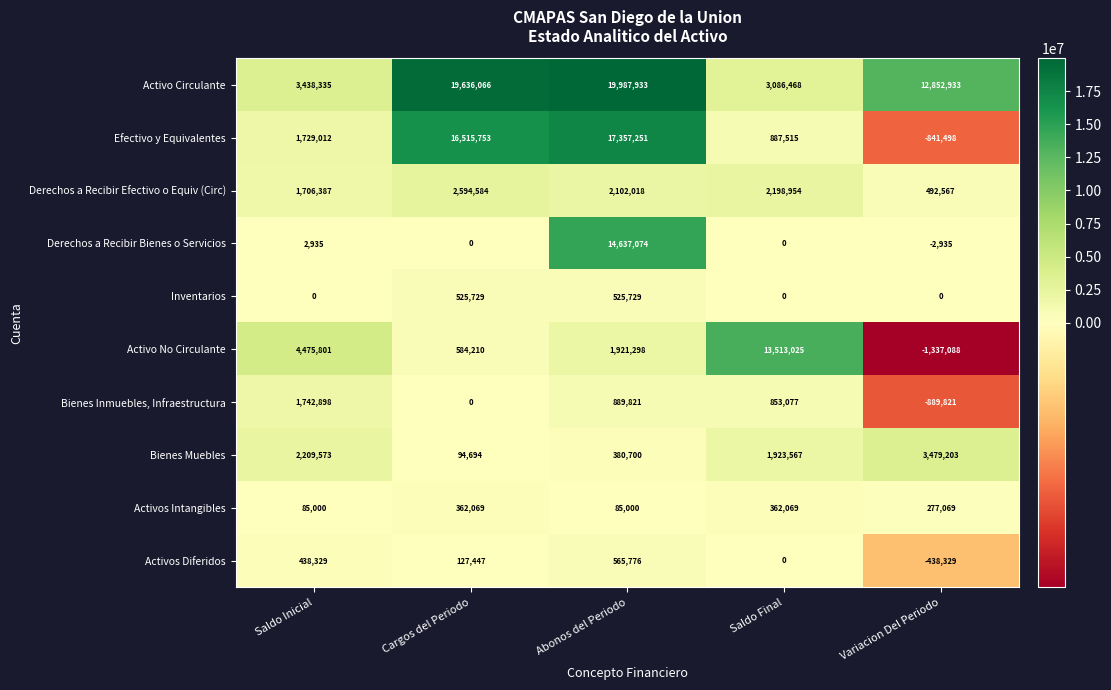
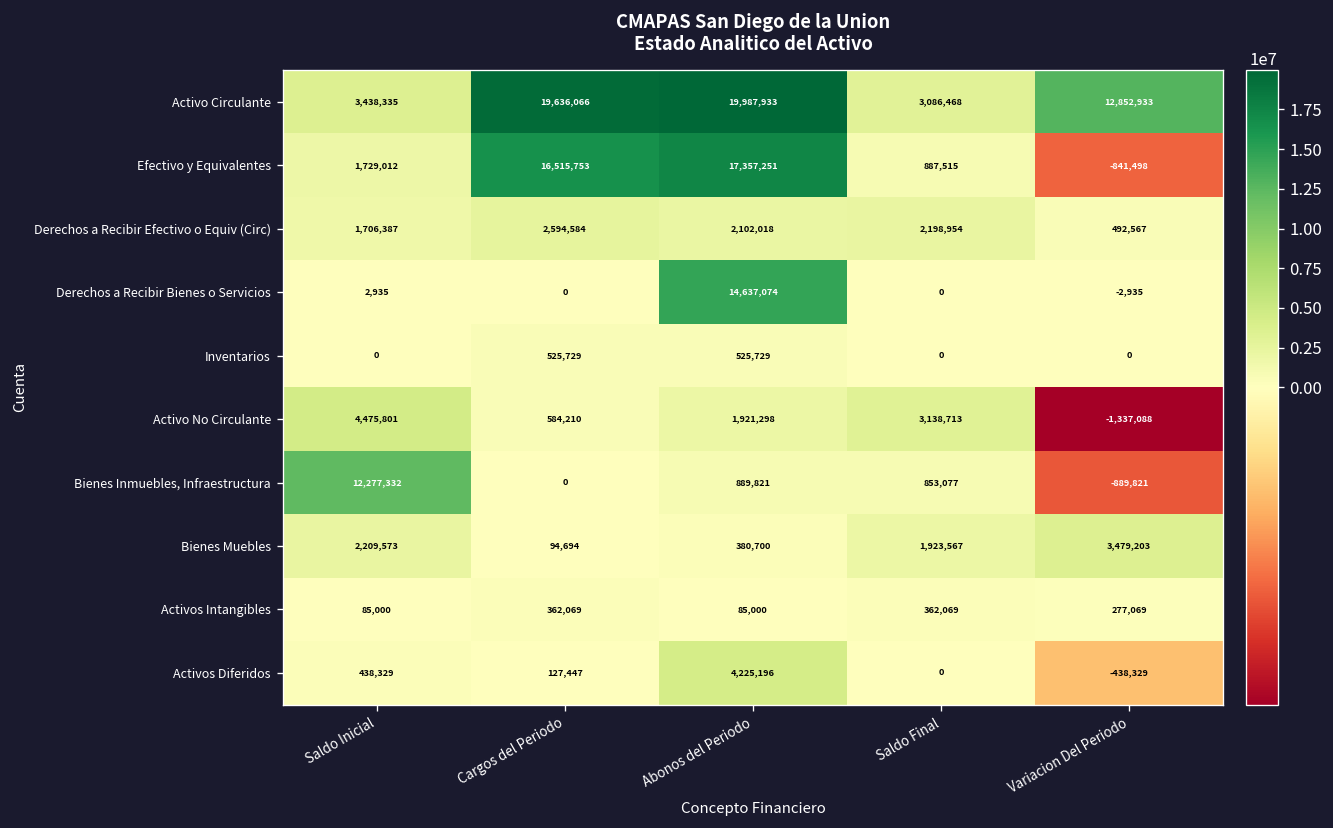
  {
    "Activo Circulante": {
      "Saldo Inicial": "3,438,335",
      "Cargos del Periodo": "19,636,066",
      "Abonos del Periodo": "19,987,933",
      "Saldo Final": "3,086,468",
      "Variacion Del Periodo": "12,852,933"
    },
    "Efectivo y Equivalentes": {
      "Saldo Inicial": "1,729,012",
      "Cargos del Periodo": "16,515,753",
      "Abonos del Periodo": "17,357,251",
      "Saldo Final": "887,515",
      "Variacion Del Periodo": "-841,498"
    },
    "Derechos a Recibir Efectivo o Equiv (Circ)": {
      "Saldo Inicial": "1,706,387",
      "Cargos del Periodo": "2,594,584",
      "Abonos del Periodo": "2,102,018",
      "Saldo Final": "2,198,954",
      "Variacion Del Periodo": "492,567"
    },
    "Derechos a Recibir Bienes o Servicios": {
      "Saldo Inicial": "2,935",
      "Cargos del Periodo": "0",
      "Abonos del Periodo": "14,637,074",
      "Saldo Final": "0",
      "Variacion Del Periodo": "-2,935"
    },
    "Inventarios": {
      "Saldo Inicial": "0",
      "Cargos del Periodo": "525,729",
      "Abonos del Periodo": "525,729",
      "Saldo Final": "0",
      "Variacion Del Periodo": "0"
    },
    "Activo No Circulante": {
      "Saldo Inicial": "4,475,801",
      "Cargos del Periodo": "584,210",
      "Abonos del Periodo": "1,921,298",
-     "Saldo Final": "13,513,025",
+     "Saldo Final": "3,138,713",
      "Variacion Del Periodo": "-1,337,088"
    },
    "Bienes Inmuebles, Infraestructura": {
-     "Saldo Inicial": "1,742,898",
+     "Saldo Inicial": "12,277,332",
      "Cargos del Periodo": "0",
      "Abonos del Periodo": "889,821",
      "Saldo Final": "853,077",
      "Variacion Del Periodo": "-889,821"
    },
    "Bienes Muebles": {
      "Saldo Inicial": "2,209,573",
      "Cargos del Periodo": "94,694",
      "Abonos del Periodo": "380,700",
      "Saldo Final": "1,923,567",
      "Variacion Del Periodo": "3,479,203"
    },
    "Activos Intangibles": {
      "Saldo Inicial": "85,000",
      "Cargos del Periodo": "362,069",
      "Abonos del Periodo": "85,000",
      "Saldo Final": "362,069",
      "Variacion Del Periodo": "277,069"
    },
    "Activos Diferidos": {
      "Saldo Inicial": "438,329",
      "Cargos del Periodo": "127,447",
-     "Abonos del Periodo": "565,776",
+     "Abonos del Periodo": "4,225,196",
      "Saldo Final": "0",
      "Variacion Del Periodo": "-438,329"
    }
  }
